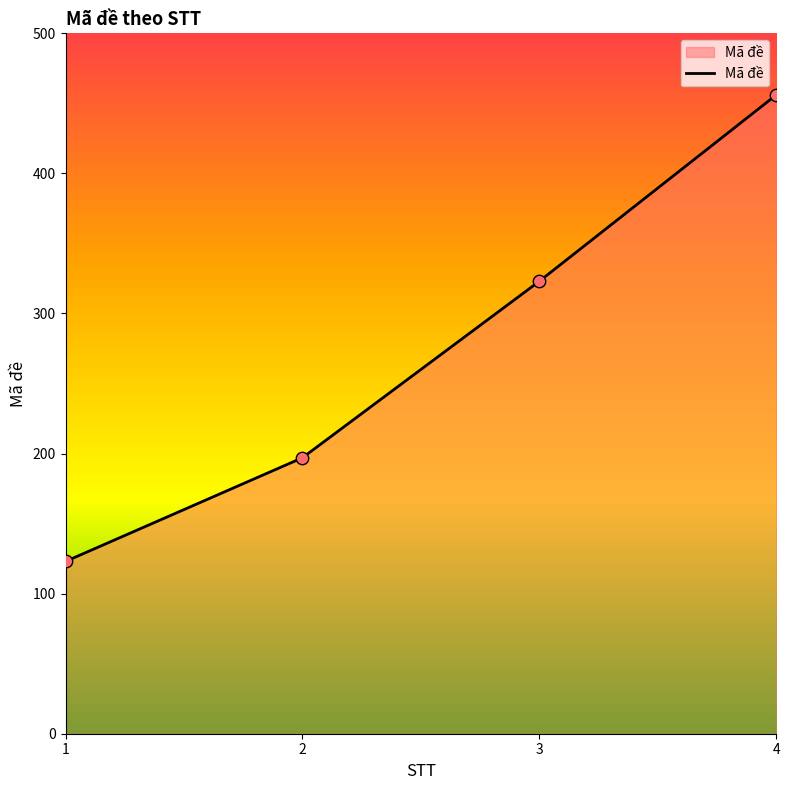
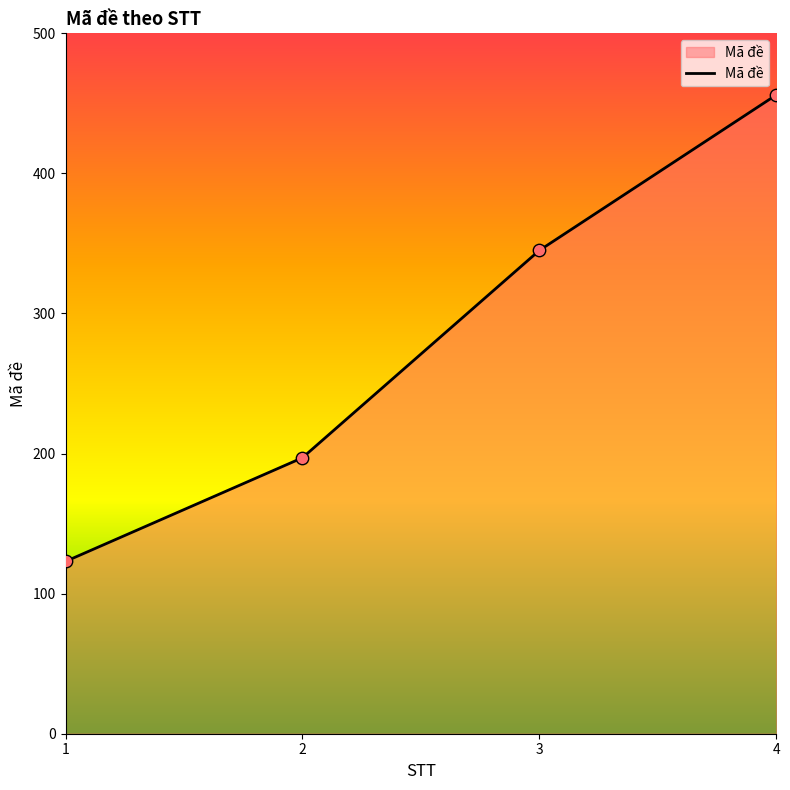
  {
    "1": 123,
    "2": 197,
-   "3": 323,
+   "3": 345,
    "4": 456
  }
